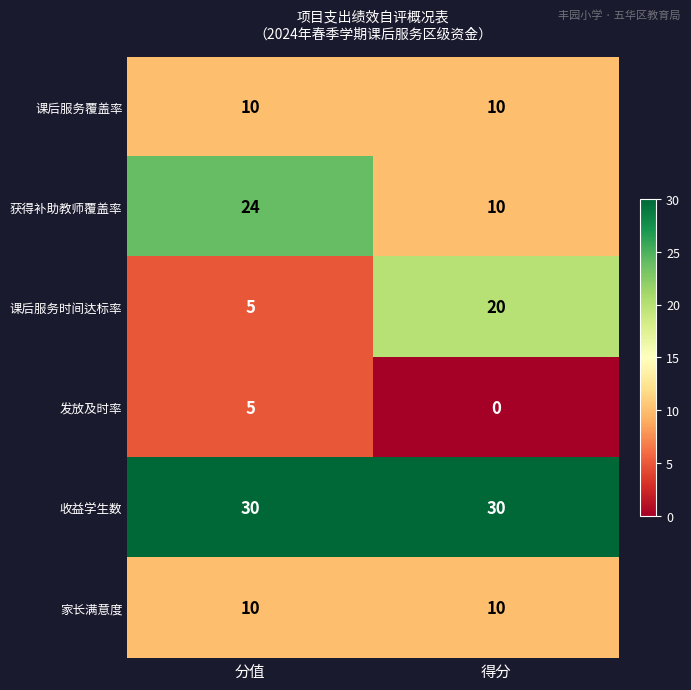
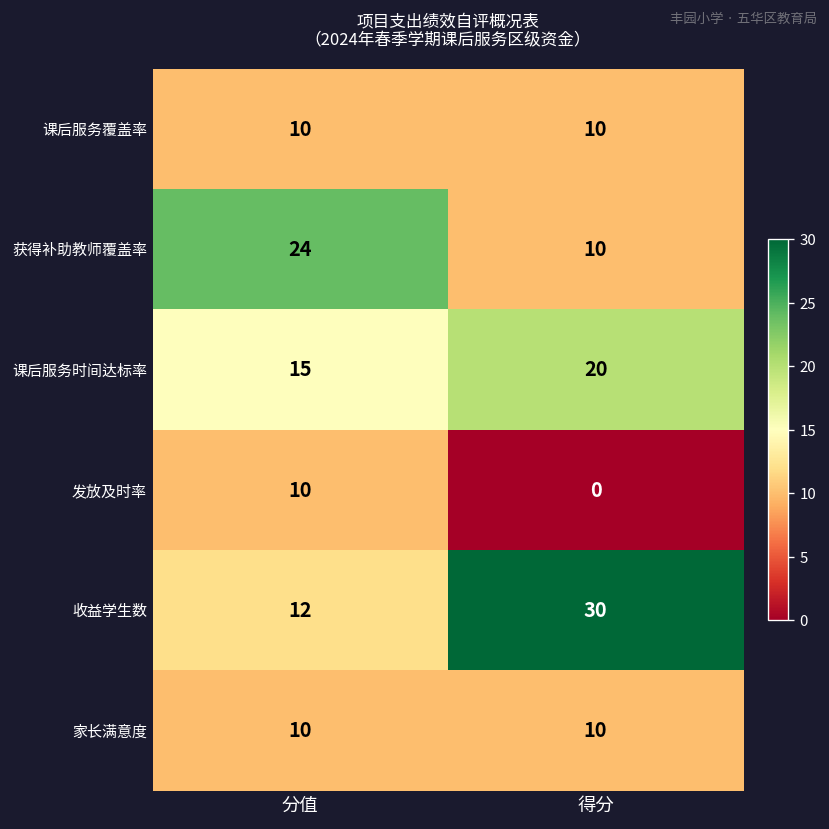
  {
    "课后服务覆盖率": {
      "分值": 10,
      "得分": 10
    },
    "获得补助教师覆盖率": {
      "分值": 24,
      "得分": 10
    },
    "课后服务时间达标率": {
-     "分值": 5,
+     "分值": 15,
      "得分": 20
    },
    "发放及时率": {
-     "分值": 5,
+     "分值": 10,
      "得分": 0
    },
    "收益学生数": {
-     "分值": 30,
+     "分值": 12,
      "得分": 30
    },
    "家长满意度": {
      "分值": 10,
      "得分": 10
    }
  }
